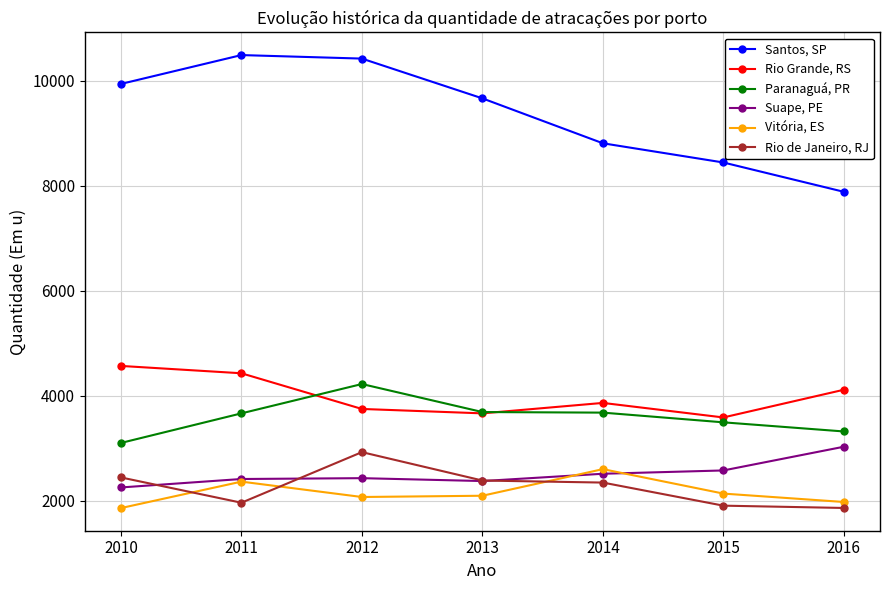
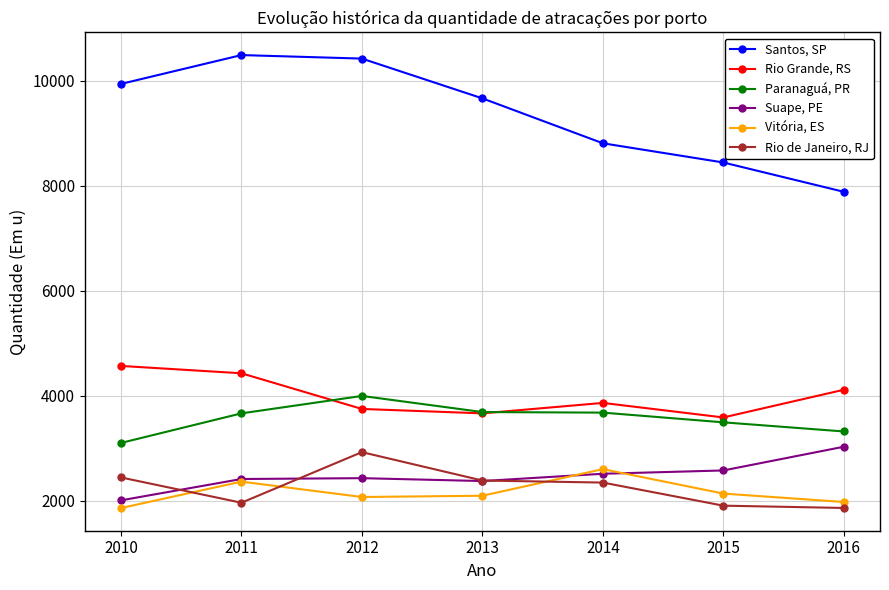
  {
    "Santos, SP": {
      "2010": 9900,
      "2011": 10500,
      "2012": 10400,
      "2013": 9700,
      "2014": 8800,
      "2015": 8400,
      "2016": 7900
    },
    "Rio Grande, RS": {
      "2010": 4600,
      "2011": 4400,
      "2012": 3700,
      "2014": 3900,
      "2015": 3600,
      "2016": 4100
    },
    "Paranaguá, PR": {
      "2010": 3100,
      "2011": 3700,
-     "2012": 4200,
+     "2012": 4000,
      "2014": 3700,
      "2015": 3500,
      "2016": 3300
    },
    "Suape, PE": {
-     "2010": 2300,
+     "2010": 2000,
      "2011": 2400,
      "2012": 2400,
      "2014": 2500,
      "2015": 2600,
      "2016": 3000
    },
    "Vitória, ES": {
      "2010": 1900,
      "2011": 2400,
      "2012": 2100,
      "2013": 2100,
      "2014": 2600,
      "2015": 2100,
      "2016": 2000
    },
    "Rio de Janeiro, RJ": {
      "2010": 2400,
      "2011": 2000,
      "2012": 2900,
      "2014": 2300,
      "2015": 1900,
      "2016": 1900
    }
  }
